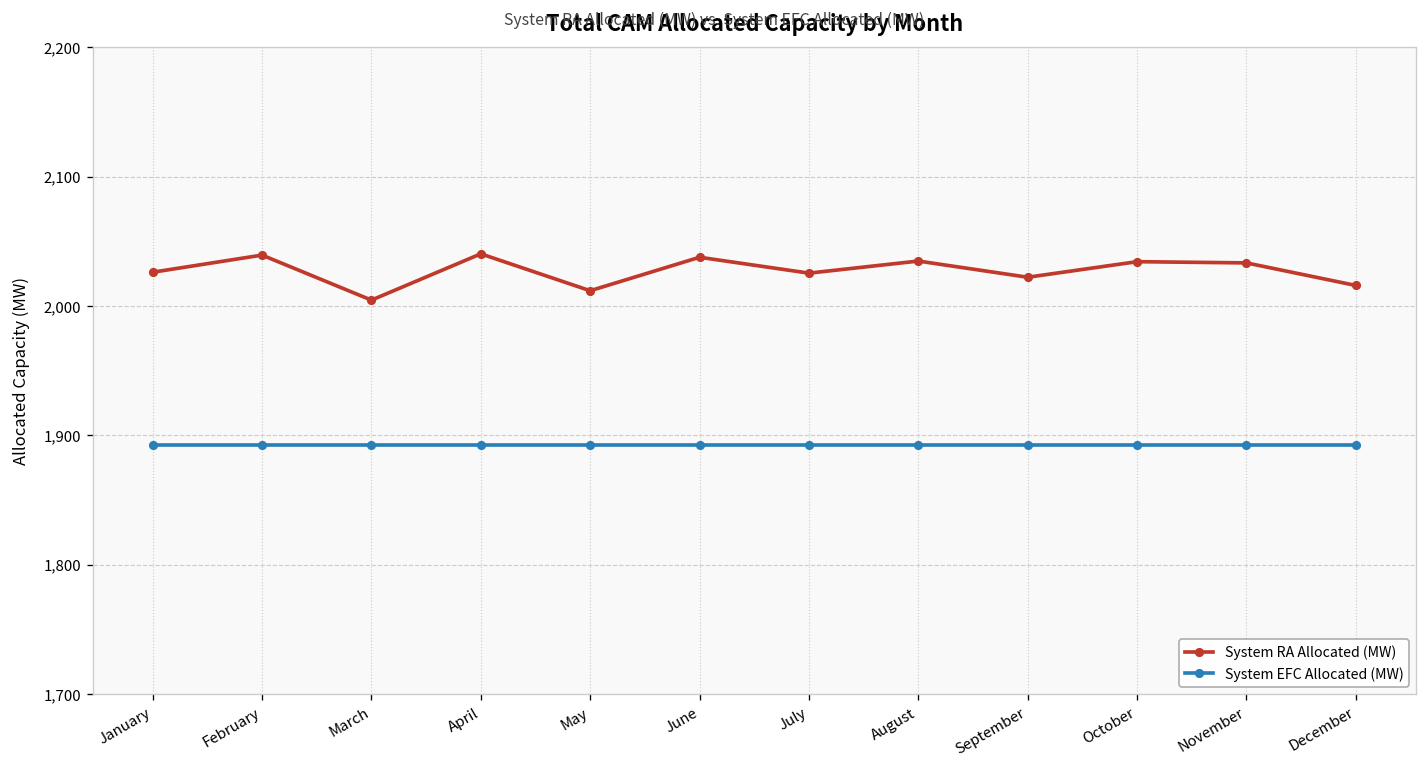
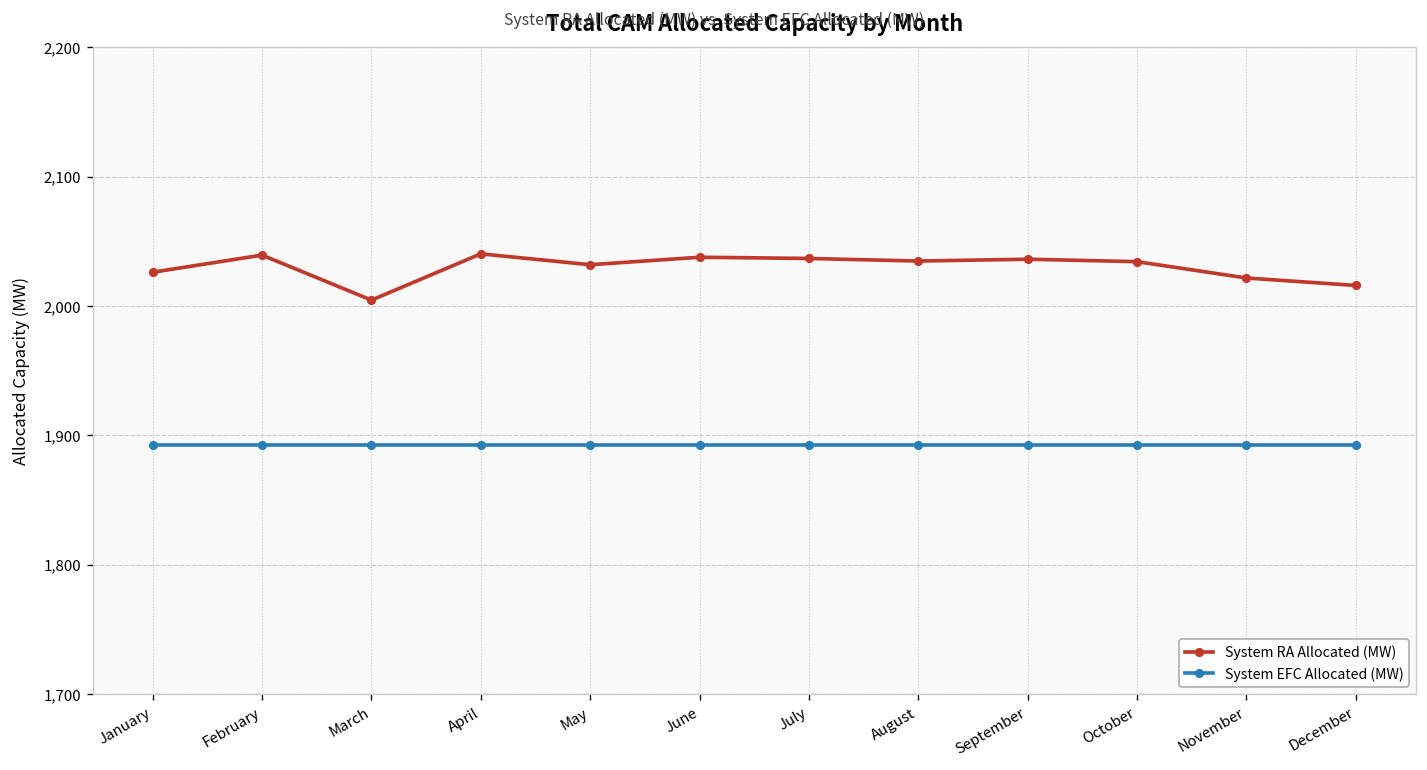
  {
    "System RA Allocated (MW)": {
      "January": "2,026",
      "February": "2,039",
      "March": "2,005",
      "April": "2,040",
-     "May": "2,012",
+     "May": "2,032",
      "June": "2,038",
-     "July": "2,026",
+     "July": "2,037",
      "August": "2,035",
-     "September": "2,022",
+     "September": "2,036",
      "October": "2,034",
-     "November": "2,033",
+     "November": "2,022",
      "December": "2,016"
    },
    "System EFC Allocated (MW)": {
      "January": "1,893",
      "February": "1,893",
      "March": "1,893",
      "April": "1,893",
      "May": "1,893",
      "June": "1,893",
      "July": "1,893",
      "August": "1,893",
      "September": "1,893",
      "October": "1,893",
      "November": "1,893",
      "December": "1,893"
    }
  }
